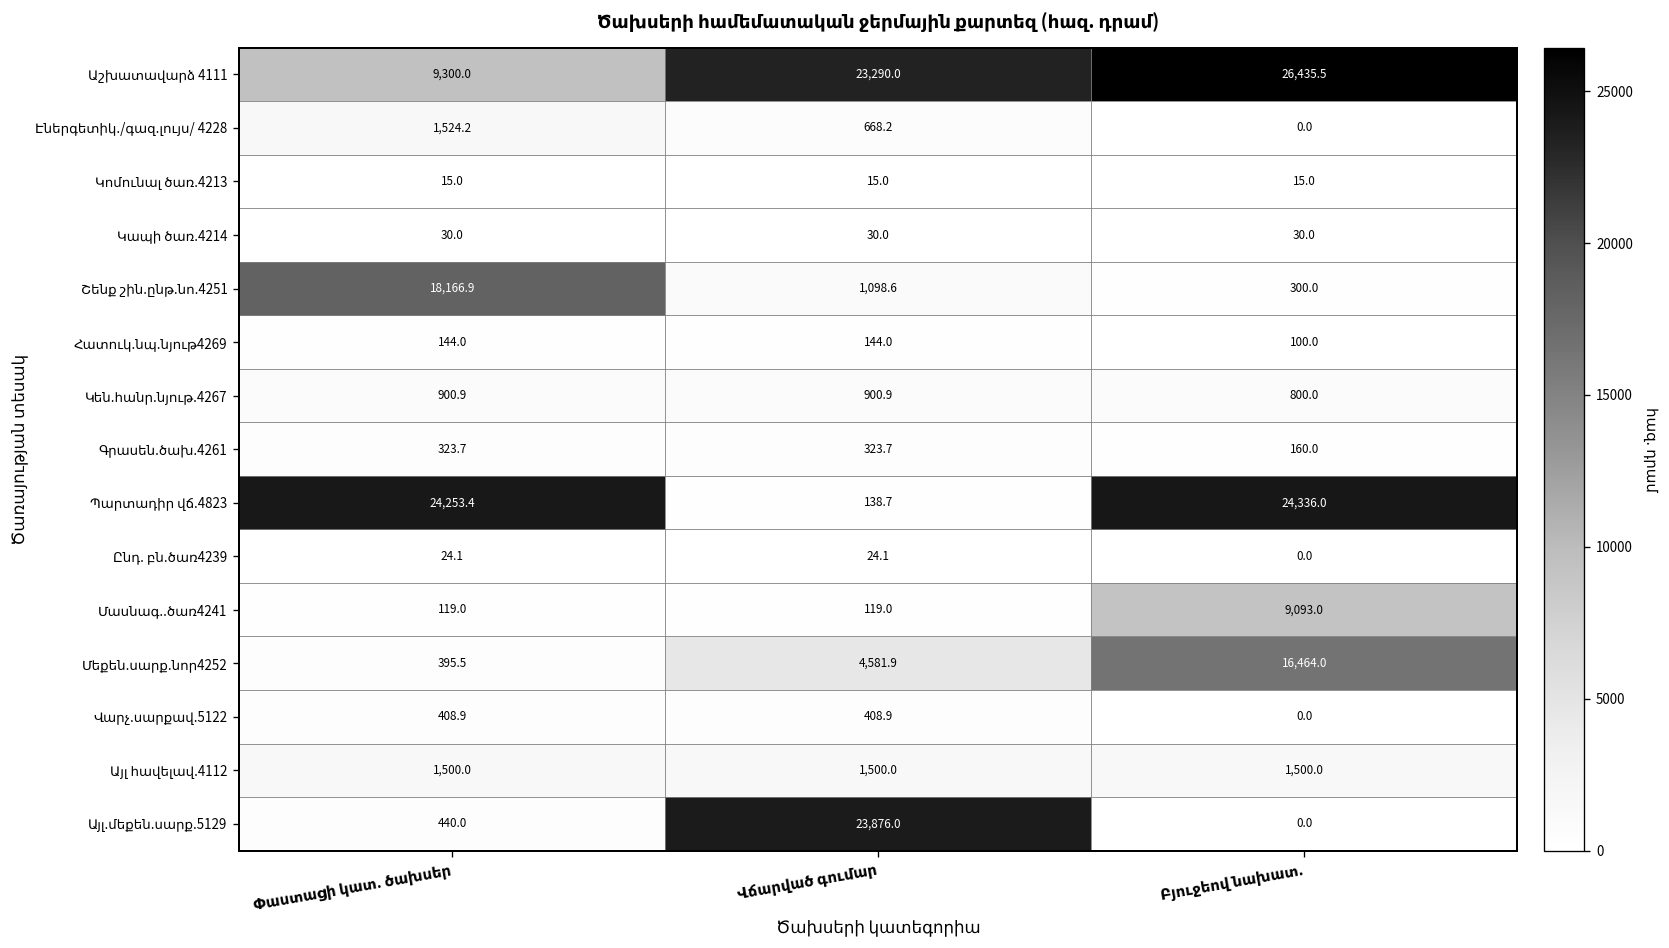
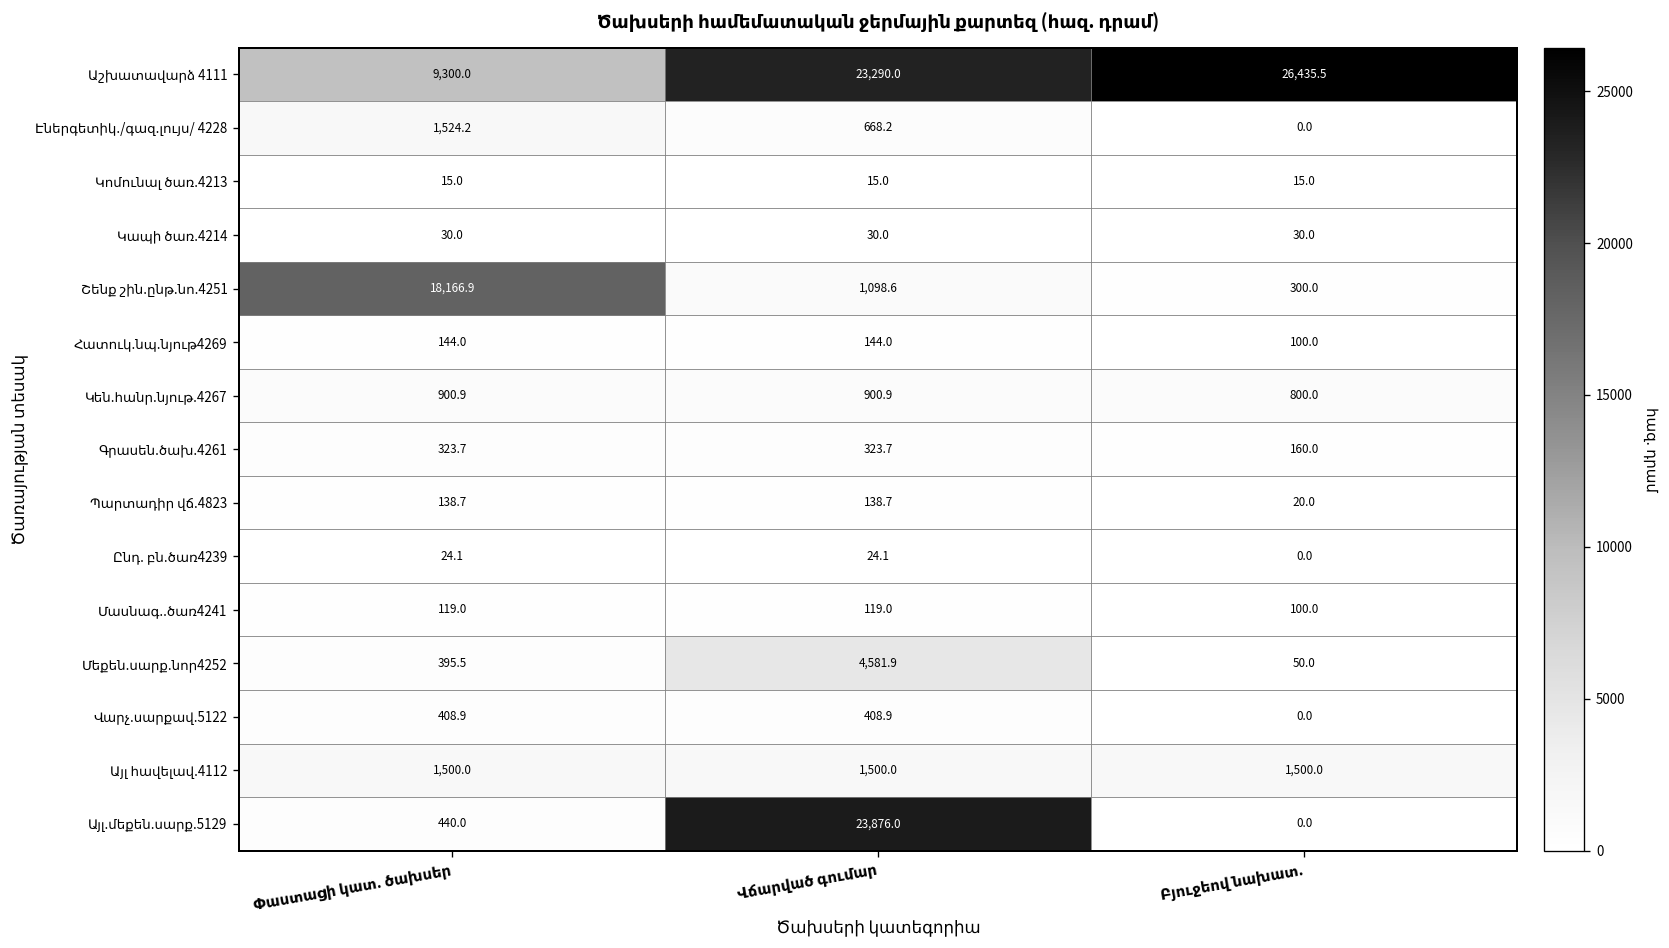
  {
    "Աշխատավարձ 4111": {
      "Փաստացի կատ. ծախսեր": "9,300.0",
      "Վճարված գումար": "23,290.0",
      "Բյուջեով նախատ.": "26,435.5"
    },
    "Էներգետիկ./գազ.լույս/ 4228": {
      "Փաստացի կատ. ծախսեր": "1,524.2",
      "Վճարված գումար": "668.2",
      "Բյուջեով նախատ.": "0.0"
    },
    "Կոմունալ ծառ.4213": {
      "Փաստացի կատ. ծախսեր": "15.0",
      "Վճարված գումար": "15.0",
      "Բյուջեով նախատ.": "15.0"
    },
    "Կապի ծառ.4214": {
      "Փաստացի կատ. ծախսեր": "30.0",
      "Վճարված գումար": "30.0",
      "Բյուջեով նախատ.": "30.0"
    },
    "Շենք շին.ընթ.նո.4251": {
      "Փաստացի կատ. ծախսեր": "18,166.9",
      "Վճարված գումար": "1,098.6",
      "Բյուջեով նախատ.": "300.0"
    },
    "Հատուկ.նպ.նյութ4269": {
      "Փաստացի կատ. ծախսեր": "144.0",
      "Վճարված գումար": "144.0",
      "Բյուջեով նախատ.": "100.0"
    },
    "Կեն.հանր.նյութ.4267": {
      "Փաստացի կատ. ծախսեր": "900.9",
      "Վճարված գումար": "900.9",
      "Բյուջեով նախատ.": "800.0"
    },
    "Գրասեն.ծախ.4261": {
      "Փաստացի կատ. ծախսեր": "323.7",
      "Վճարված գումար": "323.7",
      "Բյուջեով նախատ.": "160.0"
    },
    "Պարտադիր վճ.4823": {
-     "Փաստացի կատ. ծախսեր": "24,253.4",
+     "Փաստացի կատ. ծախսեր": "138.7",
      "Վճարված գումար": "138.7",
-     "Բյուջեով նախատ.": "24,336.0"
+     "Բյուջեով նախատ.": "20.0"
    },
    "Ընդ. բն.ծառ4239": {
      "Փաստացի կատ. ծախսեր": "24.1",
      "Վճարված գումար": "24.1",
      "Բյուջեով նախատ.": "0.0"
    },
    "Մասնագ..ծառ4241": {
      "Փաստացի կատ. ծախսեր": "119.0",
      "Վճարված գումար": "119.0",
-     "Բյուջեով նախատ.": "9,093.0"
+     "Բյուջեով նախատ.": "100.0"
    },
    "Մեքեն.սարք.նոր4252": {
      "Փաստացի կատ. ծախսեր": "395.5",
      "Վճարված գումար": "4,581.9",
-     "Բյուջեով նախատ.": "16,464.0"
+     "Բյուջեով նախատ.": "50.0"
    },
    "Վարչ.սարքավ.5122": {
      "Փաստացի կատ. ծախսեր": "408.9",
      "Վճարված գումար": "408.9",
      "Բյուջեով նախատ.": "0.0"
    },
    "Այլ հավելավ.4112": {
      "Փաստացի կատ. ծախսեր": "1,500.0",
      "Վճարված գումար": "1,500.0",
      "Բյուջեով նախատ.": "1,500.0"
    },
    "Այլ.մեքեն.սարք.5129": {
      "Փաստացի կատ. ծախսեր": "440.0",
      "Վճարված գումար": "23,876.0",
      "Բյուջեով նախատ.": "0.0"
    }
  }
